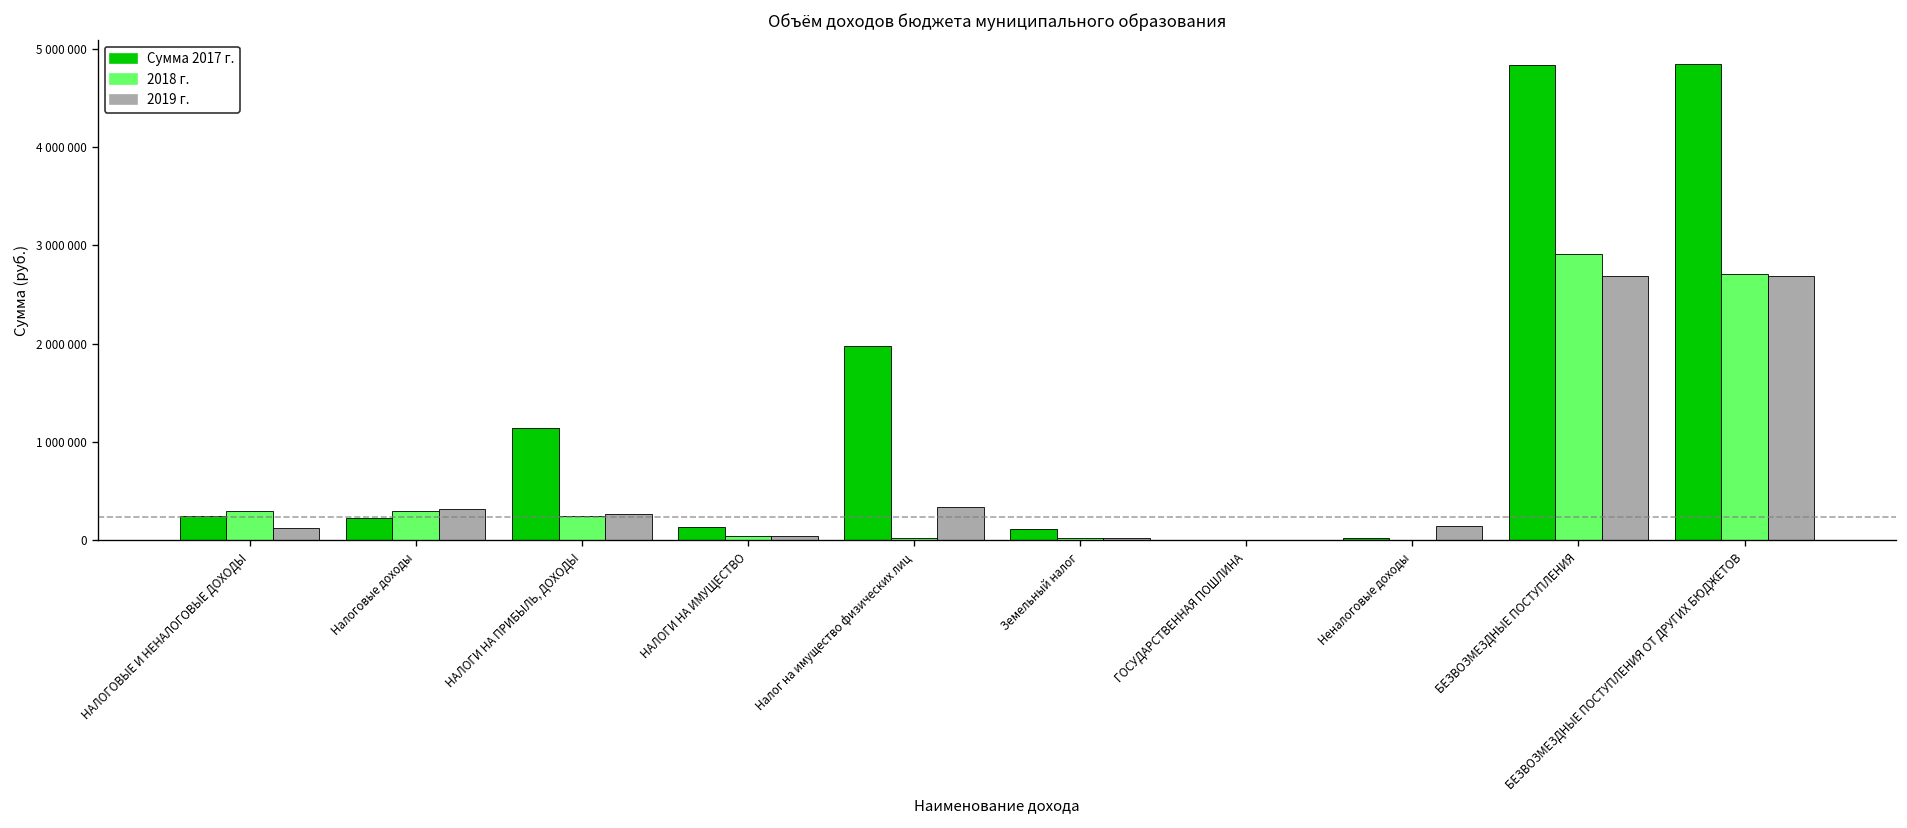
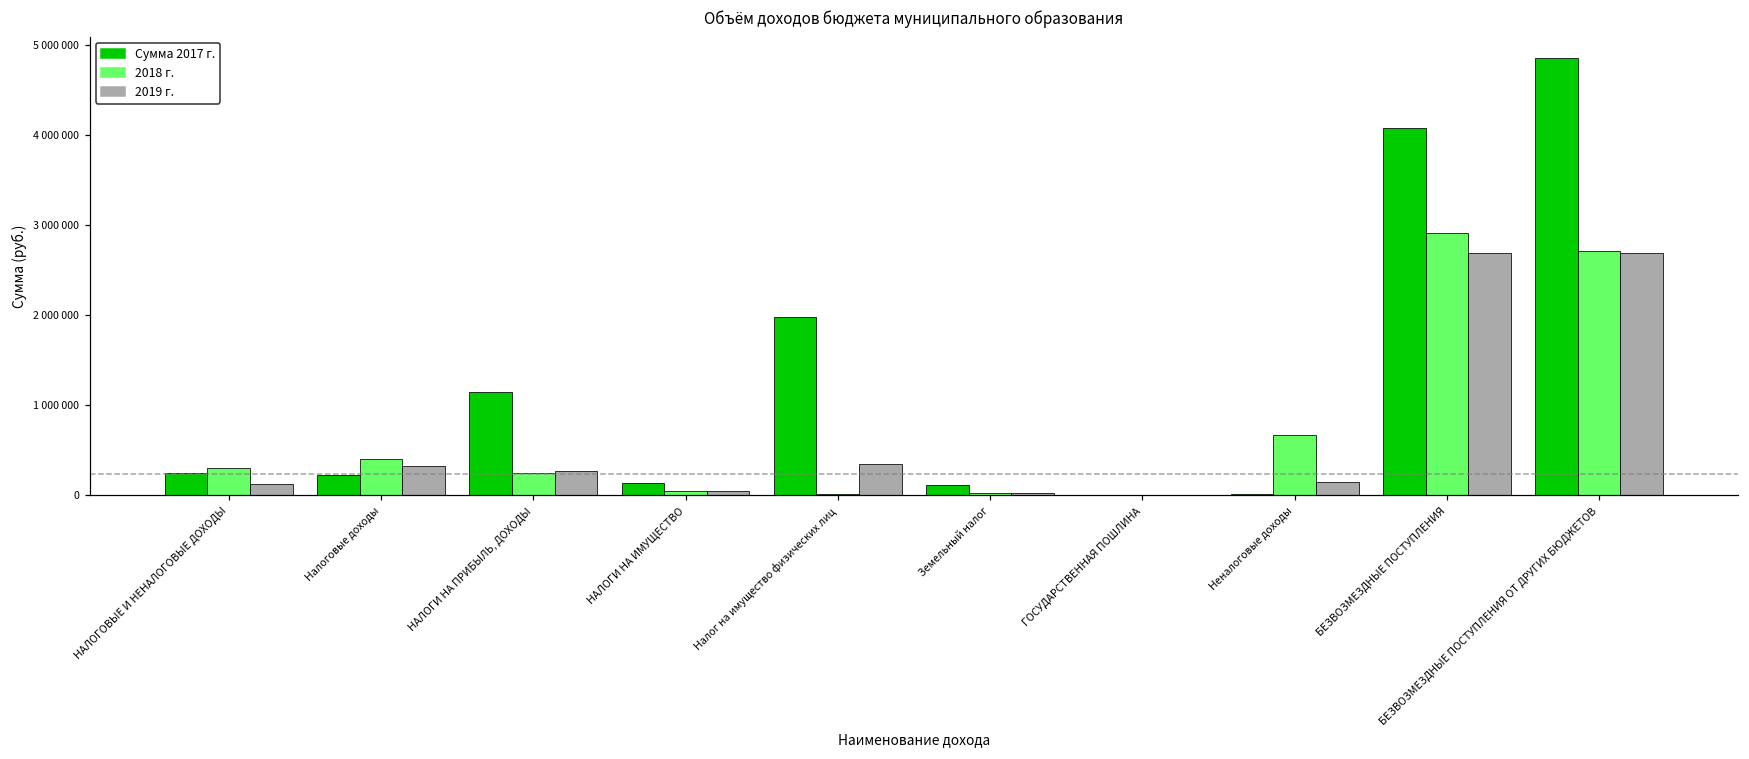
  {
    "Сумма 2017 г.": {
      "НАЛОГОВЫЕ И НЕНАЛОГОВЫЕ ДОХОДЫ": 200000,
      "Налоговые доходы": 200000,
      "НАЛОГИ НА ПРИБЫЛЬ, ДОХОДЫ": 1100000,
      "НАЛОГИ НА ИМУЩЕСТВО": 100000,
      "Налог на имущество физических лиц": 2000000,
      "Земельный налог": 100000,
-     "БЕЗВОЗМЕЗДНЫЕ ПОСТУПЛЕНИЯ": 4800000,
+     "БЕЗВОЗМЕЗДНЫЕ ПОСТУПЛЕНИЯ": 4100000,
      "БЕЗВОЗМЕЗДНЫЕ ПОСТУПЛЕНИЯ ОТ ДРУГИХ БЮДЖЕТОВ": 4800000
    },
    "2018 г.": {
      "НАЛОГОВЫЕ И НЕНАЛОГОВЫЕ ДОХОДЫ": 300000,
-     "Налоговые доходы": 300000,
+     "Налоговые доходы": 400000,
      "НАЛОГИ НА ПРИБЫЛЬ, ДОХОДЫ": 300000,
      "НАЛОГИ НА ИМУЩЕСТВО": 0,
-     "Неналоговые доходы": 0,
+     "Неналоговые доходы": 700000,
      "БЕЗВОЗМЕЗДНЫЕ ПОСТУПЛЕНИЯ": 2900000,
      "БЕЗВОЗМЕЗДНЫЕ ПОСТУПЛЕНИЯ ОТ ДРУГИХ БЮДЖЕТОВ": 2700000
    },
    "2019 г.": {
      "НАЛОГОВЫЕ И НЕНАЛОГОВЫЕ ДОХОДЫ": 100000,
      "Налоговые доходы": 300000,
      "НАЛОГИ НА ПРИБЫЛЬ, ДОХОДЫ": 300000,
      "НАЛОГИ НА ИМУЩЕСТВО": 0,
      "Налог на имущество физических лиц": 300000,
      "Неналоговые доходы": 100000,
      "БЕЗВОЗМЕЗДНЫЕ ПОСТУПЛЕНИЯ": 2700000,
      "БЕЗВОЗМЕЗДНЫЕ ПОСТУПЛЕНИЯ ОТ ДРУГИХ БЮДЖЕТОВ": 2700000
    }
  }
